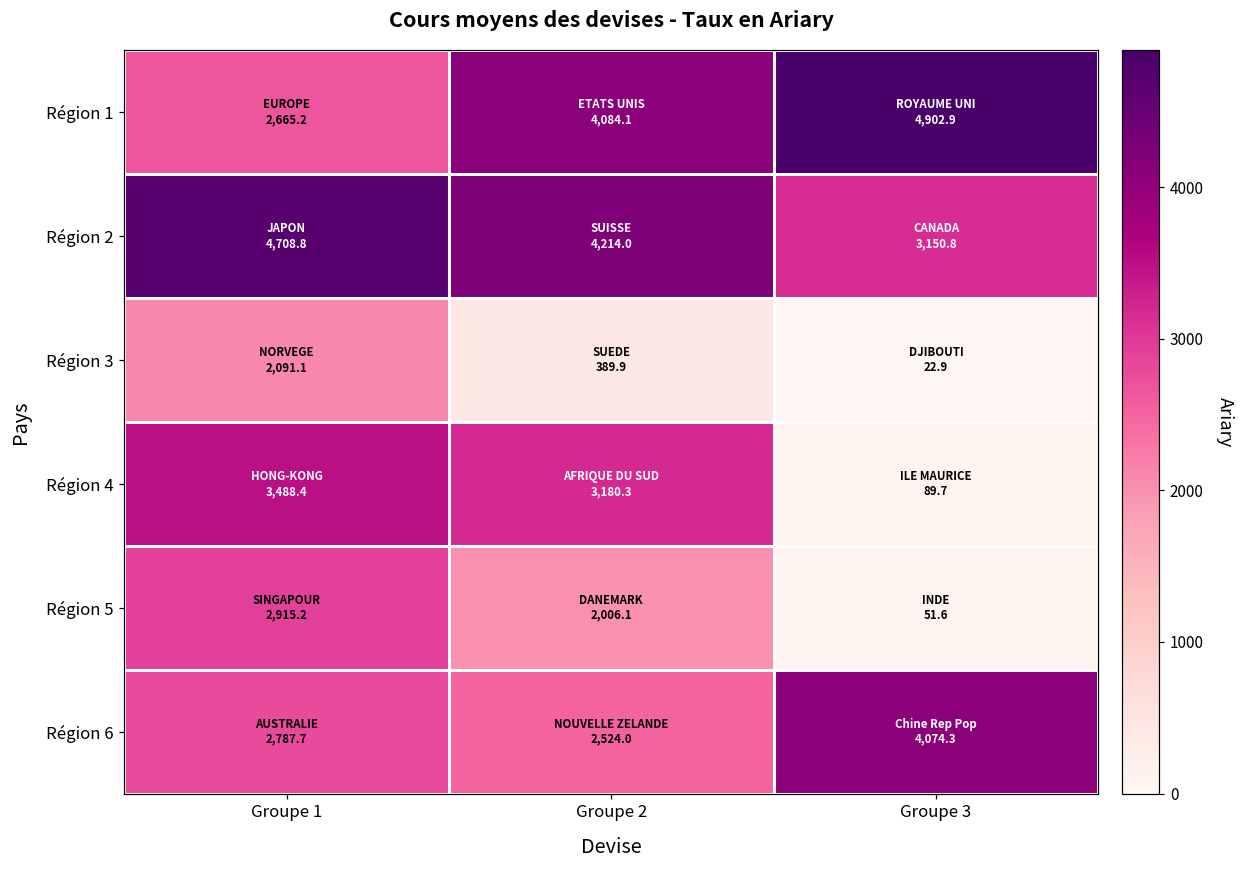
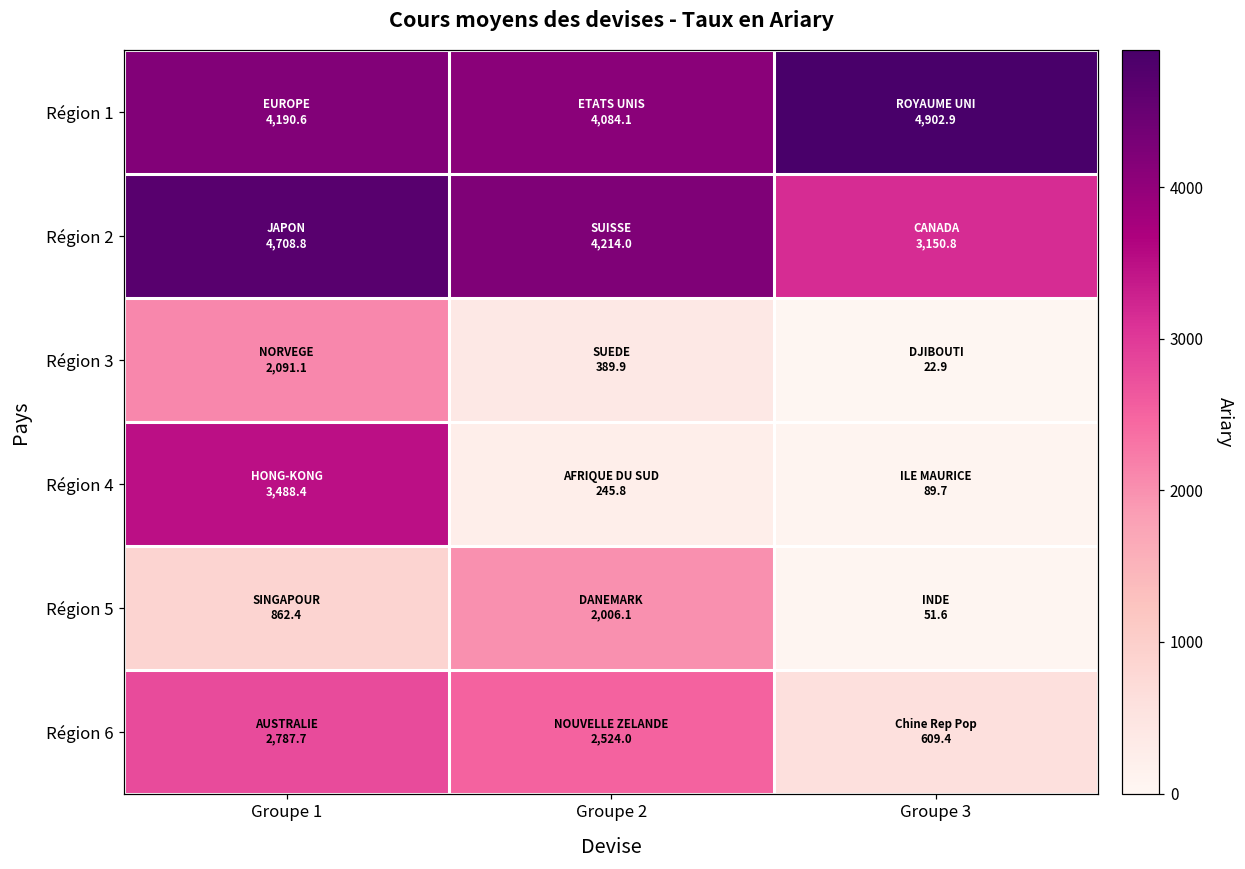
  {
    "Région 1": {
-     "Groupe 1": "2,665.2",
+     "Groupe 1": "4,190.6",
      "Groupe 2": "4,084.1",
      "Groupe 3": "4,902.9"
    },
    "Région 2": {
      "Groupe 1": "4,708.8",
      "Groupe 2": "4,214.0",
      "Groupe 3": "3,150.8"
    },
    "Région 3": {
      "Groupe 1": "2,091.1",
      "Groupe 2": "389.9",
      "Groupe 3": "22.9"
    },
    "Région 4": {
      "Groupe 1": "3,488.4",
-     "Groupe 2": "3,180.3",
+     "Groupe 2": "245.8",
      "Groupe 3": "89.7"
    },
    "Région 5": {
-     "Groupe 1": "2,915.2",
+     "Groupe 1": "862.4",
      "Groupe 2": "2,006.1",
      "Groupe 3": "51.6"
    },
    "Région 6": {
      "Groupe 1": "2,787.7",
      "Groupe 2": "2,524.0",
-     "Groupe 3": "4,074.3"
+     "Groupe 3": "609.4"
    }
  }
